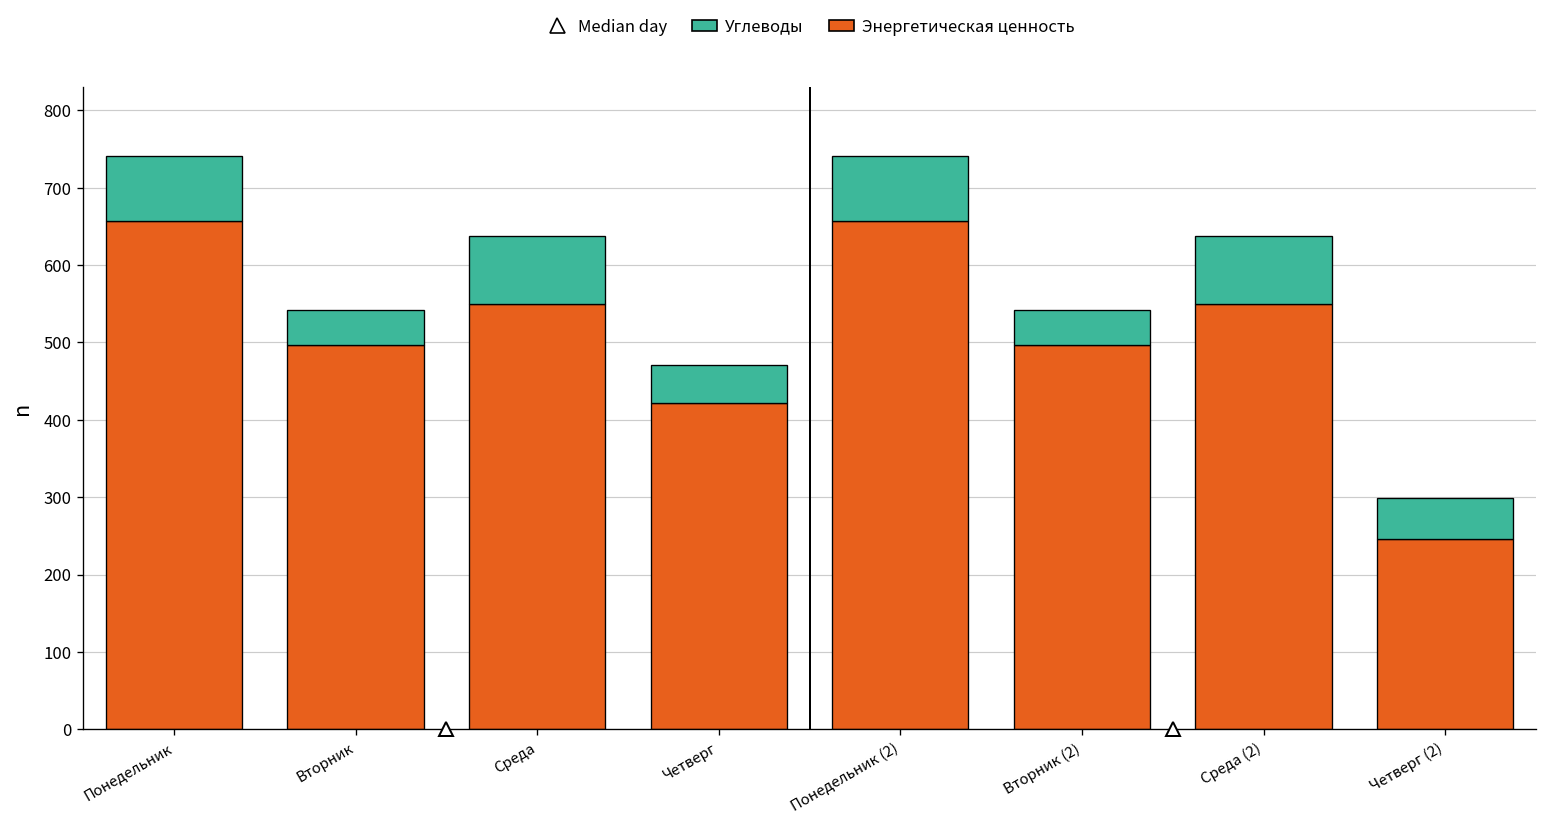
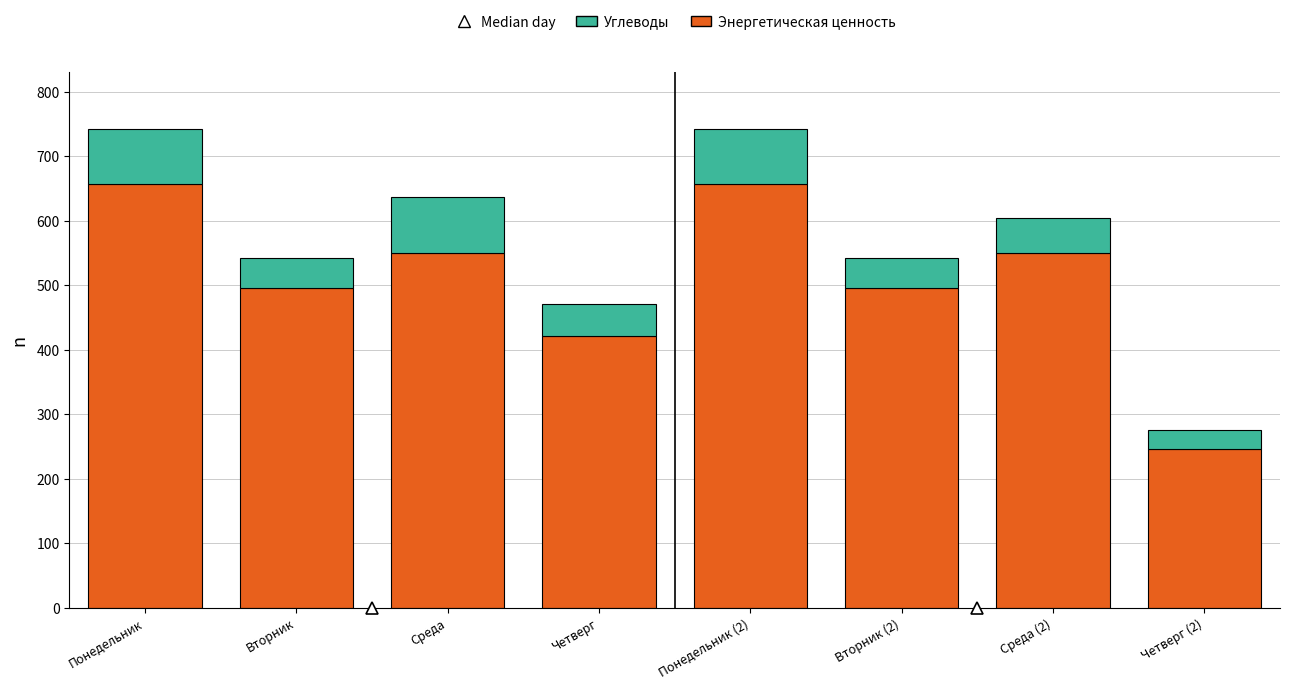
  {
    "Энергетическая ценность": {
      "Понедельник": 660,
      "Вторник": 500,
      "Среда": 550,
      "Четверг": 420,
      "Понедельник (2)": 660,
      "Вторник (2)": 500,
      "Среда (2)": 550,
      "Четверг (2)": 250
    },
    "Углеводы": {
      "Понедельник": 80,
      "Вторник": 50,
      "Среда": 90,
      "Четверг": 50,
      "Понедельник (2)": 80,
      "Вторник (2)": 50,
-     "Среда (2)": 90,
-     "Четверг (2)": 50
+     "Среда (2)": 50,
+     "Четверг (2)": 30
    }
  }
